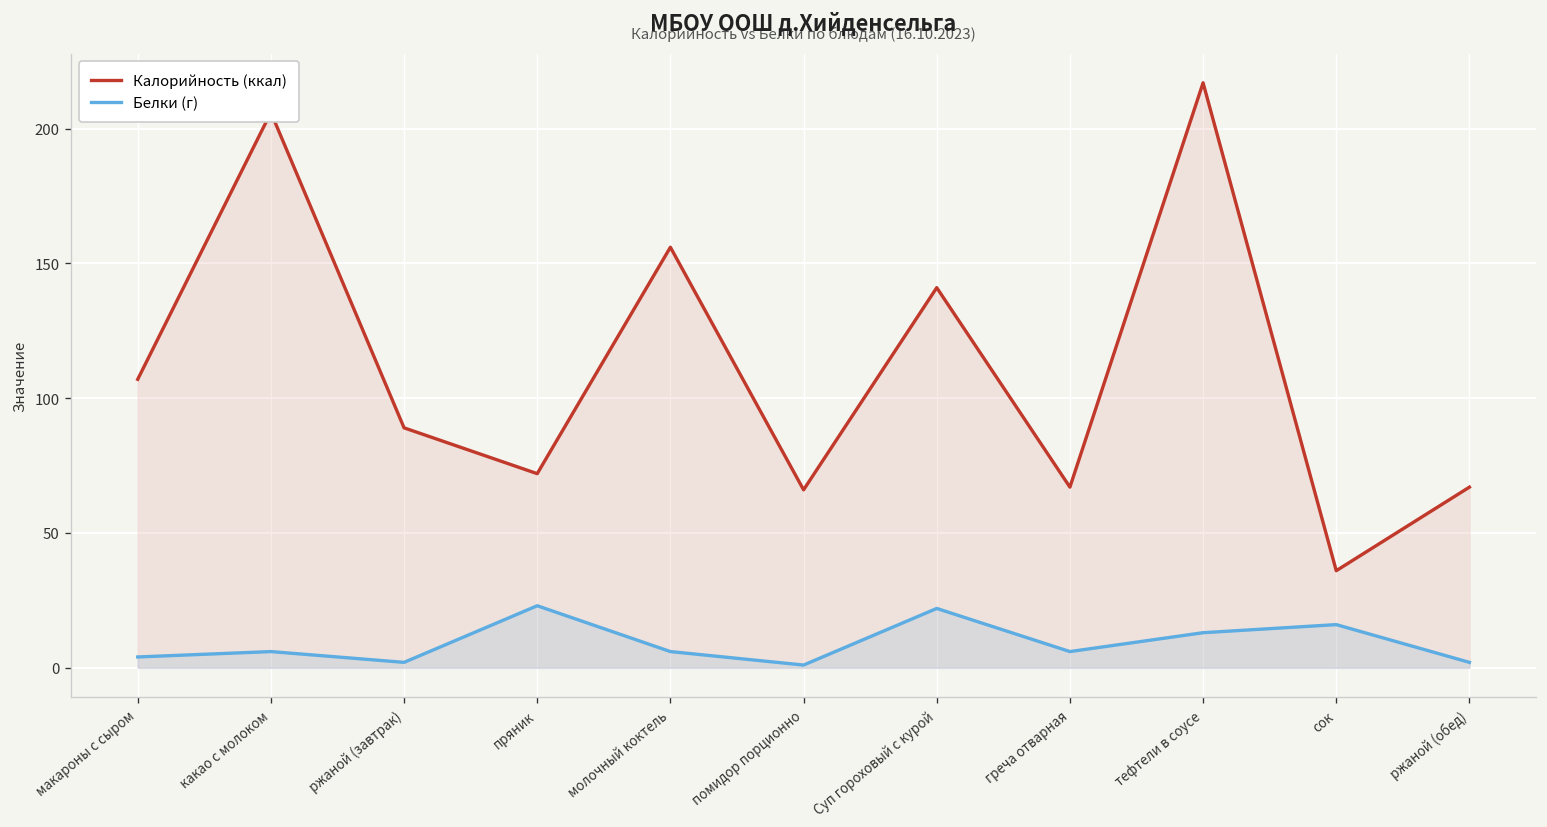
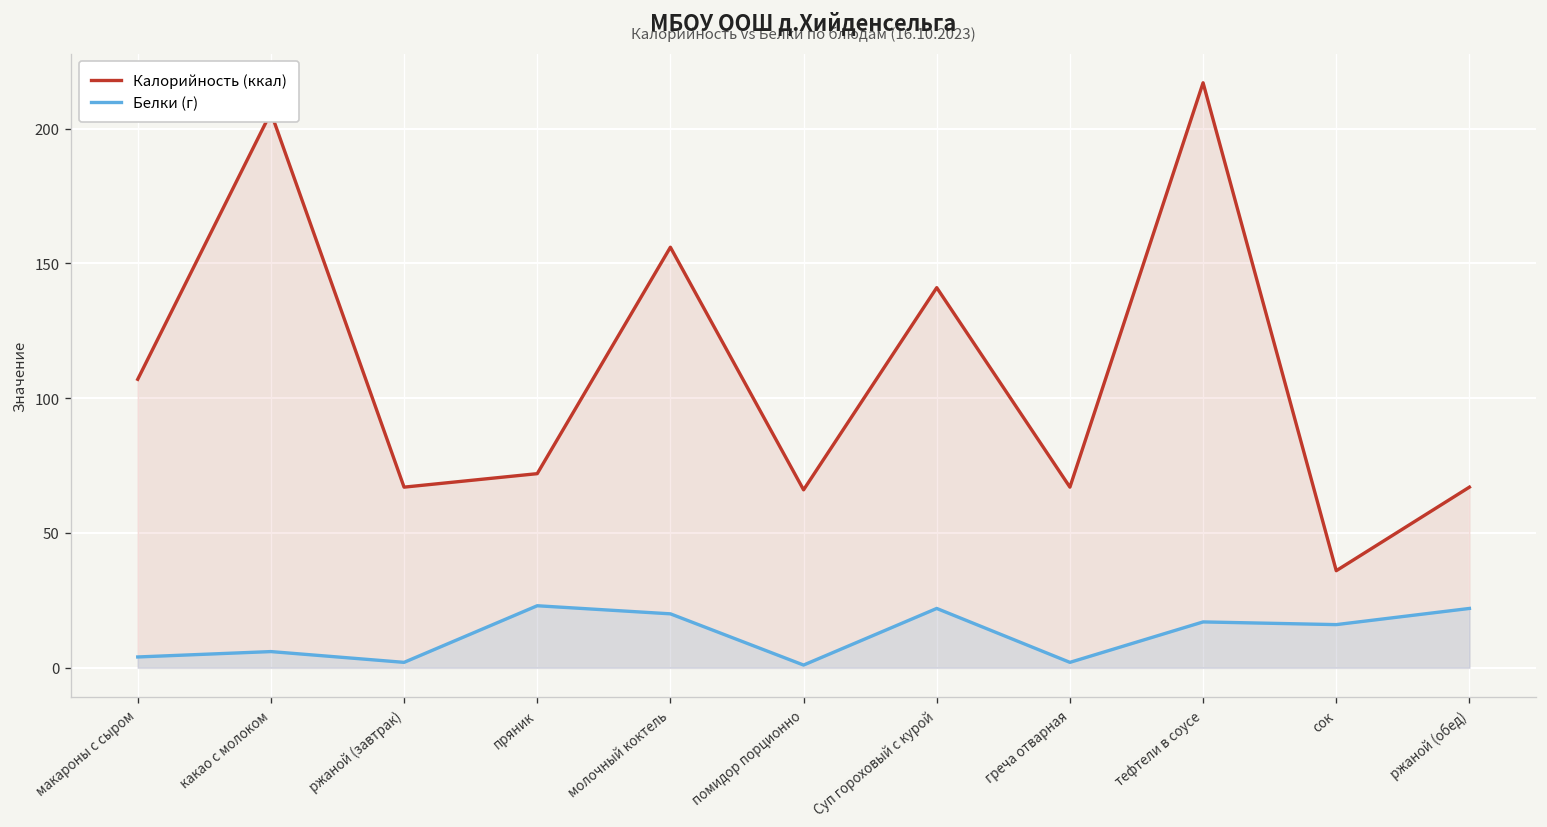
  {
    "Калорийность (ккал)": {
      "макароны с сыром": 107,
-     "ржаной (завтрак)": 89,
+     "ржаной (завтрак)": 67,
      "пряник": 72,
      "молочный коктель": 156,
      "помидор порционно": 66,
      "Суп гороховый с курой": 141,
      "греча отварная": 67,
      "тефтели в соусе": 217,
      "сок": 36,
      "ржаной (обед)": 67
    },
    "Белки (г)": {
      "макароны с сыром": 4,
      "какао с молоком": 6,
      "ржаной (завтрак)": 2,
      "пряник": 23,
-     "молочный коктель": 6,
+     "молочный коктель": 20,
      "помидор порционно": 1,
      "Суп гороховый с курой": 22,
-     "греча отварная": 6,
-     "тефтели в соусе": 13,
+     "греча отварная": 2,
+     "тефтели в соусе": 17,
      "сок": 16,
-     "ржаной (обед)": 2
+     "ржаной (обед)": 22
    }
  }
